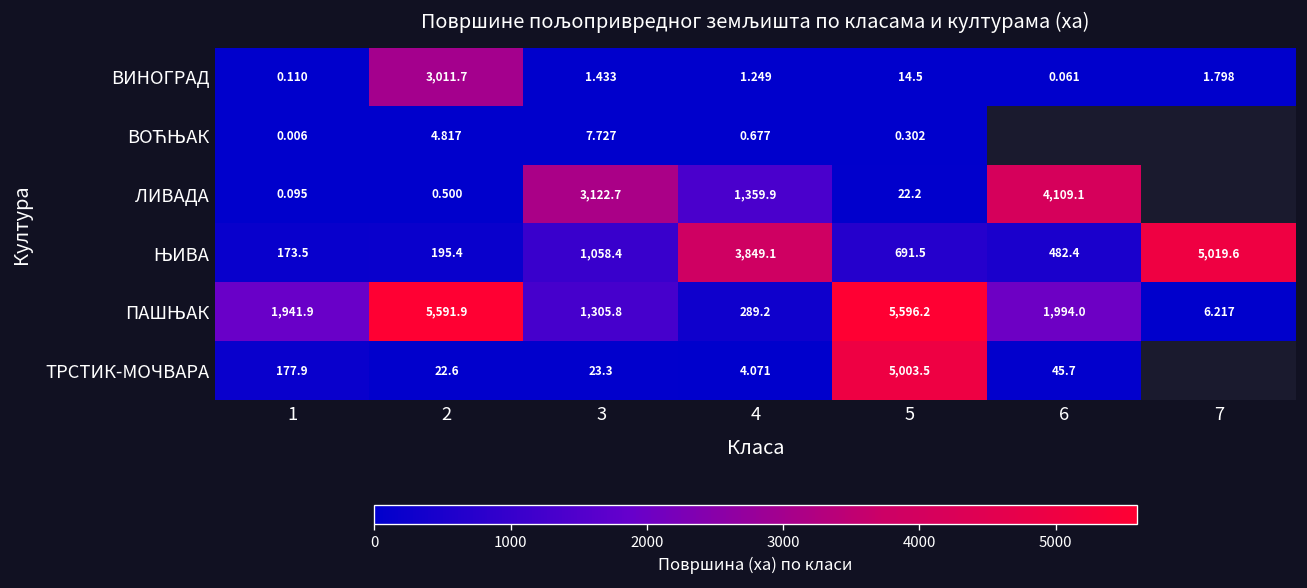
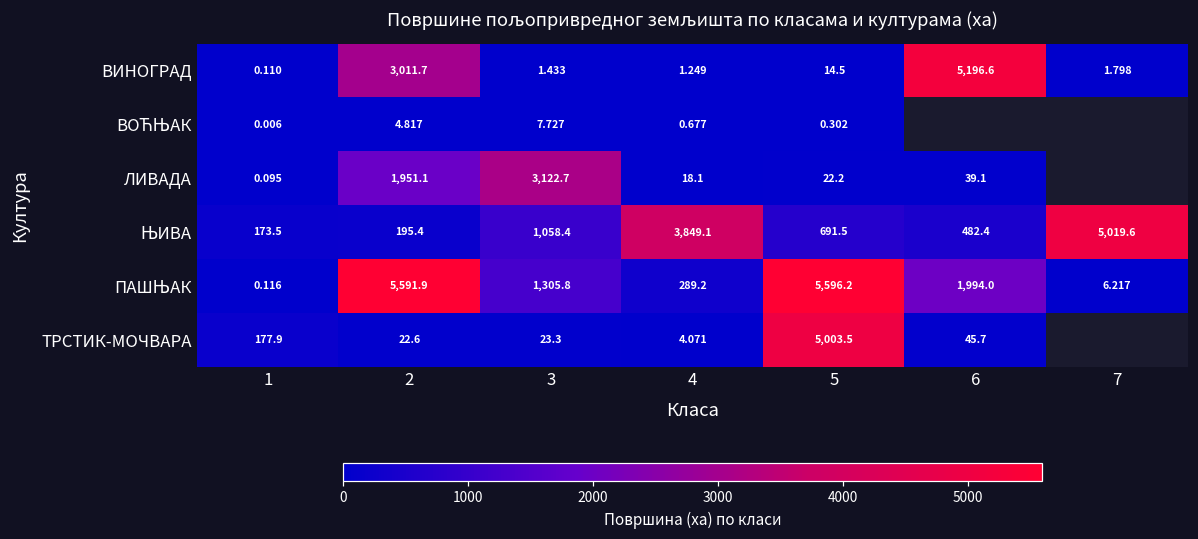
  {
    "ВИНОГРАД": {
      "1": "0.110",
      "2": "3,011.7",
      "3": "1.433",
      "4": "1.249",
      "5": "14.5",
-     "6": "0.061",
+     "6": "5,196.6",
      "7": "1.798"
    },
    "ВОЋЊАК": {
      "1": "0.006",
      "2": "4.817",
      "3": "7.727",
      "4": "0.677",
      "5": "0.302"
    },
    "ЛИВАДА": {
      "1": "0.095",
-     "2": "0.500",
+     "2": "1,951.1",
      "3": "3,122.7",
-     "4": "1,359.9",
+     "4": "18.1",
      "5": "22.2",
-     "6": "4,109.1"
+     "6": "39.1"
    },
    "ЊИВА": {
      "1": "173.5",
      "2": "195.4",
      "3": "1,058.4",
      "4": "3,849.1",
      "5": "691.5",
      "6": "482.4",
      "7": "5,019.6"
    },
    "ПАШЊАК": {
-     "1": "1,941.9",
+     "1": "0.116",
      "2": "5,591.9",
      "3": "1,305.8",
      "4": "289.2",
      "5": "5,596.2",
      "6": "1,994.0",
      "7": "6.217"
    },
    "ТРСТИК-МОЧВАРА": {
      "1": "177.9",
      "2": "22.6",
      "3": "23.3",
      "4": "4.071",
      "5": "5,003.5",
      "6": "45.7"
    }
  }
